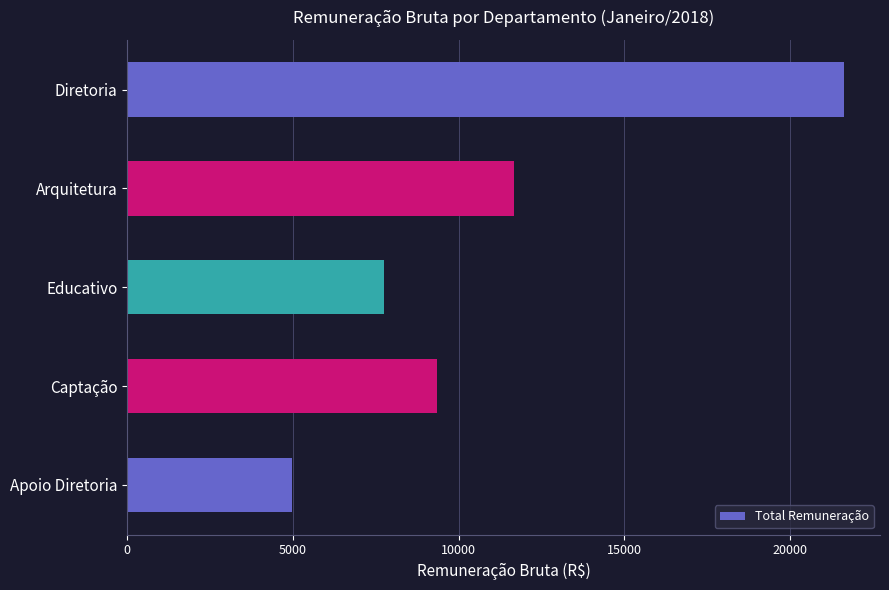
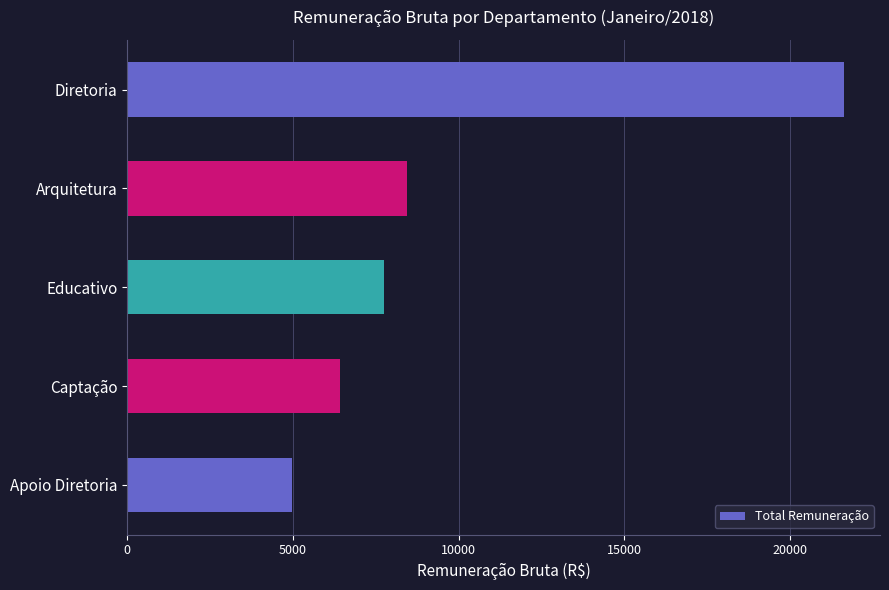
  {
    "Diretoria": 21600,
-   "Arquitetura": 11700,
+   "Arquitetura": 8400,
    "Educativo": 7800,
-   "Captação": 9300,
+   "Captação": 6400,
    "Apoio Diretoria": 5000
  }
